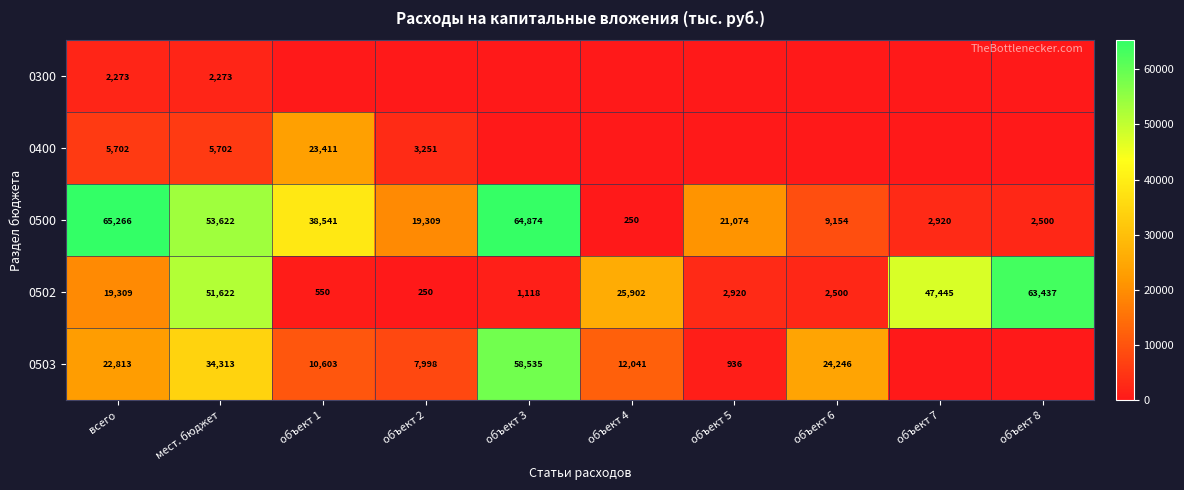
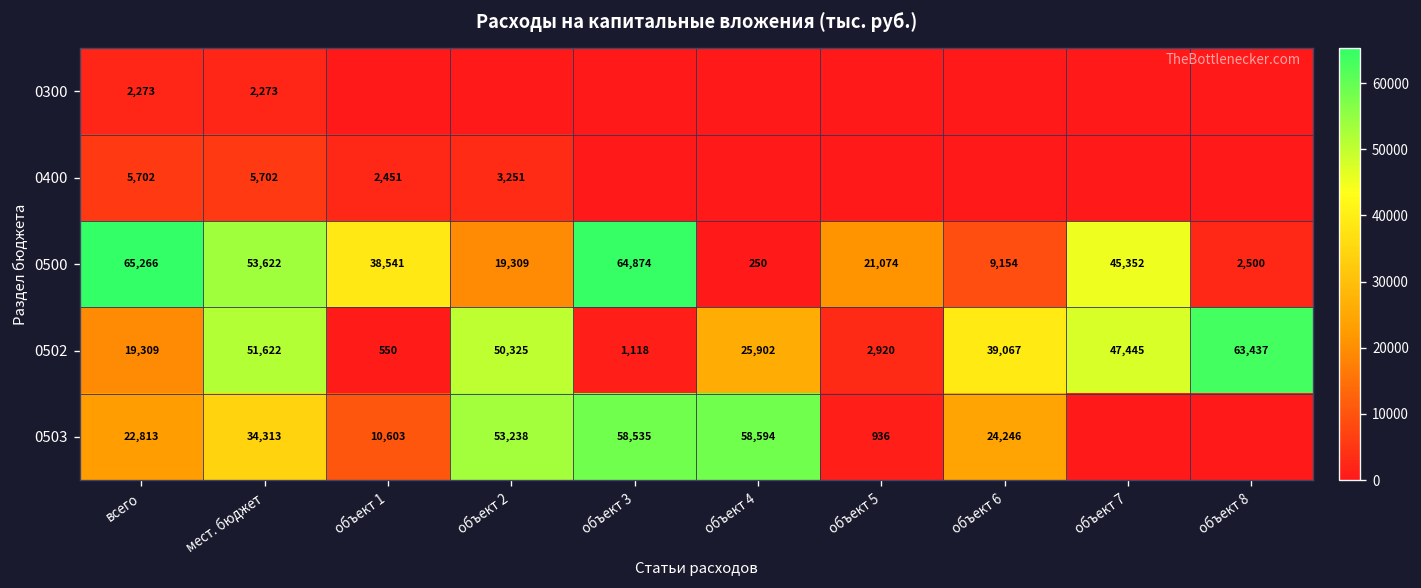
  {
    "0300": {
      "всего": "2,273",
      "мест. бюджет": "2,273"
    },
    "0400": {
      "всего": "5,702",
      "мест. бюджет": "5,702",
-     "объект 1": "23,411",
+     "объект 1": "2,451",
      "объект 2": "3,251"
    },
    "0500": {
      "всего": "65,266",
      "мест. бюджет": "53,622",
      "объект 1": "38,541",
      "объект 2": "19,309",
      "объект 3": "64,874",
      "объект 4": "250",
      "объект 5": "21,074",
      "объект 6": "9,154",
-     "объект 7": "2,920",
+     "объект 7": "45,352",
      "объект 8": "2,500"
    },
    "0502": {
      "всего": "19,309",
      "мест. бюджет": "51,622",
      "объект 1": "550",
-     "объект 2": "250",
+     "объект 2": "50,325",
      "объект 3": "1,118",
      "объект 4": "25,902",
      "объект 5": "2,920",
-     "объект 6": "2,500",
+     "объект 6": "39,067",
      "объект 7": "47,445",
      "объект 8": "63,437"
    },
    "0503": {
      "всего": "22,813",
      "мест. бюджет": "34,313",
      "объект 1": "10,603",
-     "объект 2": "7,998",
+     "объект 2": "53,238",
      "объект 3": "58,535",
-     "объект 4": "12,041",
+     "объект 4": "58,594",
      "объект 5": "936",
      "объект 6": "24,246"
    }
  }
